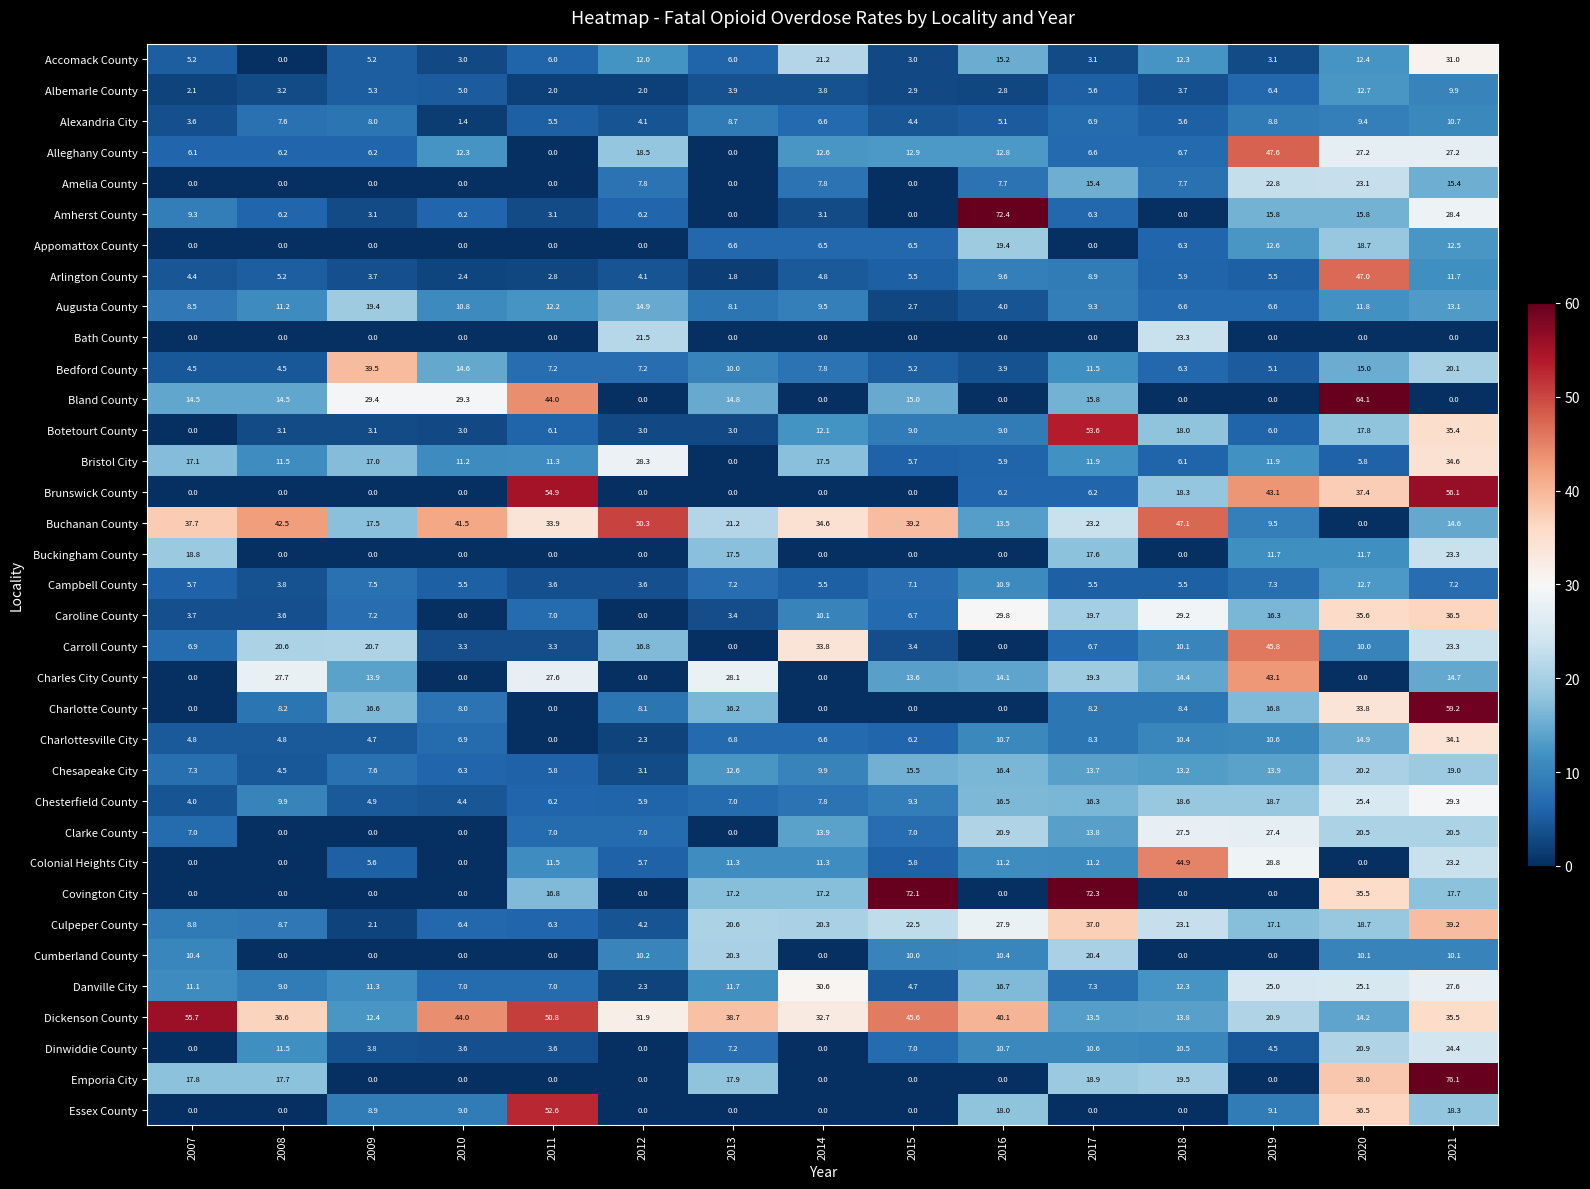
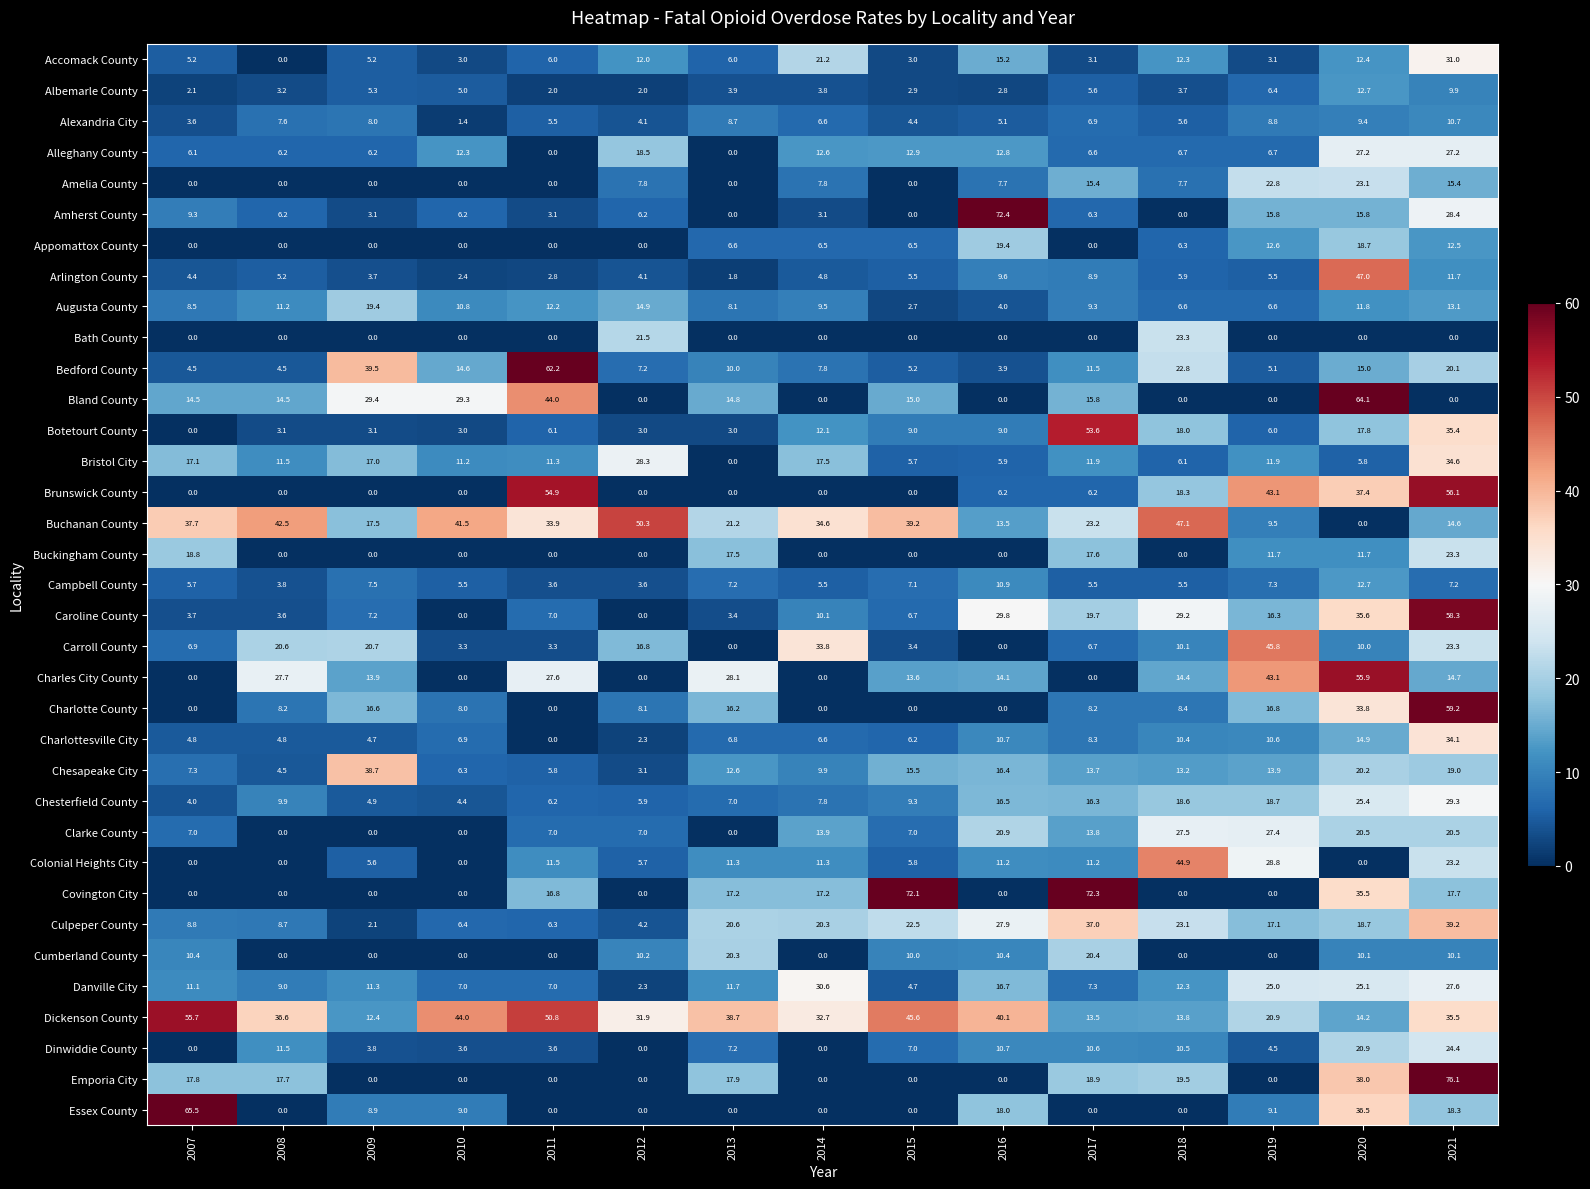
  {
    "Alleghany County": {
      "2007": 6.1,
      "2008": 6.2,
      "2009": 6.2,
      "2010": 12.3,
      "2011": 0.0,
      "2012": 18.5,
      "2013": 0.0,
      "2014": 12.6,
      "2015": 12.9,
      "2016": 12.8,
      "2017": 6.6,
      "2018": 6.7,
-     "2019": 47.6,
+     "2019": 6.7,
      "2020": 27.2,
      "2021": 27.2
    },
    "Bedford County": {
      "2007": 4.5,
      "2008": 4.5,
      "2009": 39.5,
      "2010": 14.6,
-     "2011": 7.2,
+     "2011": 62.2,
      "2012": 7.2,
      "2013": 10.0,
      "2014": 7.8,
      "2015": 5.2,
      "2016": 3.9,
      "2017": 11.5,
-     "2018": 6.3,
+     "2018": 22.8,
      "2019": 5.1,
      "2020": 15.0,
      "2021": 20.1
    },
    "Caroline County": {
      "2007": 3.7,
      "2008": 3.6,
      "2009": 7.2,
      "2010": 0.0,
      "2011": 7.0,
      "2012": 0.0,
      "2013": 3.4,
      "2014": 10.1,
      "2015": 6.7,
      "2016": 29.8,
      "2017": 19.7,
      "2018": 29.2,
      "2019": 16.3,
      "2020": 35.6,
-     "2021": 36.5
+     "2021": 58.3
    },
    "Charles City County": {
      "2007": 0.0,
      "2008": 27.7,
      "2009": 13.9,
      "2010": 0.0,
      "2011": 27.6,
      "2012": 0.0,
      "2013": 28.1,
      "2014": 0.0,
      "2015": 13.6,
      "2016": 14.1,
-     "2017": 19.3,
+     "2017": 0.0,
      "2018": 14.4,
      "2019": 43.1,
-     "2020": 0.0,
+     "2020": 55.9,
      "2021": 14.7
    },
    "Chesapeake City": {
      "2007": 7.3,
      "2008": 4.5,
-     "2009": 7.6,
+     "2009": 38.7,
      "2010": 6.3,
      "2011": 5.8,
      "2012": 3.1,
      "2013": 12.6,
      "2014": 9.9,
      "2015": 15.5,
      "2016": 16.4,
      "2017": 13.7,
      "2018": 13.2,
      "2019": 13.9,
      "2020": 20.2,
      "2021": 19.0
    },
    "Essex County": {
-     "2007": 0.0,
+     "2007": 65.5,
      "2008": 0.0,
      "2009": 8.9,
      "2010": 9.0,
-     "2011": 52.6,
+     "2011": 0.0,
      "2012": 0.0,
      "2013": 0.0,
      "2014": 0.0,
      "2015": 0.0,
      "2016": 18.0,
      "2017": 0.0,
      "2018": 0.0,
      "2019": 9.1,
      "2020": 36.5,
      "2021": 18.3
    }
  }
